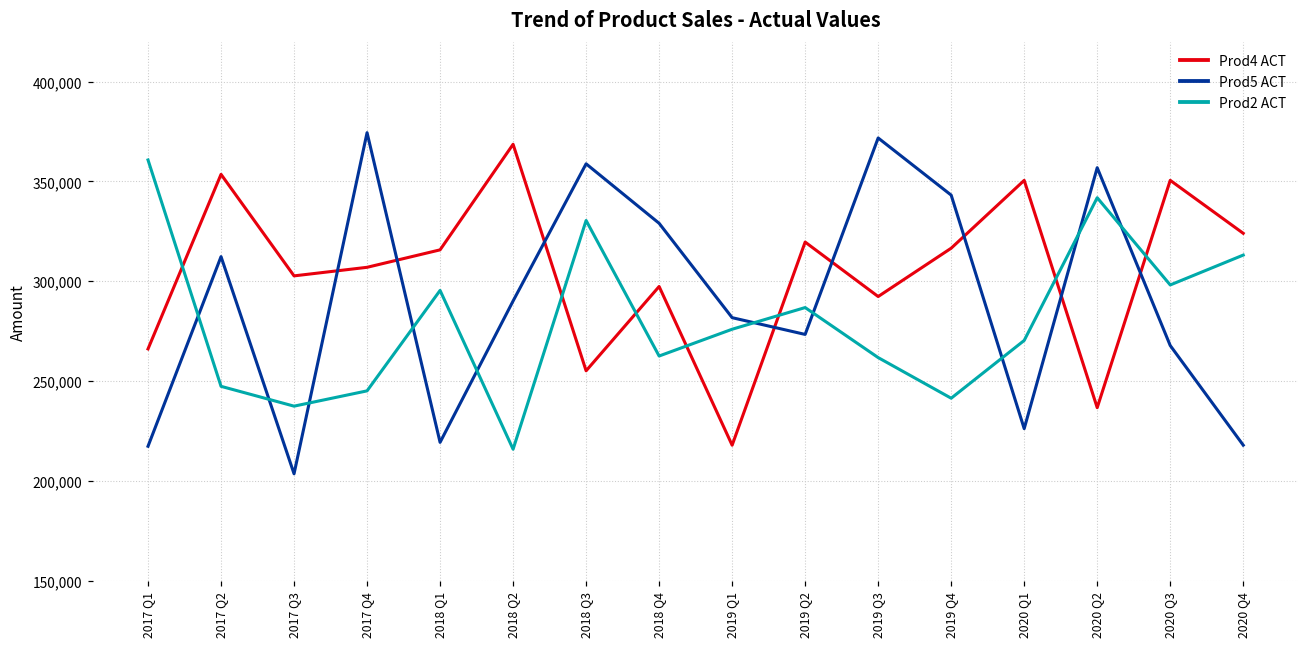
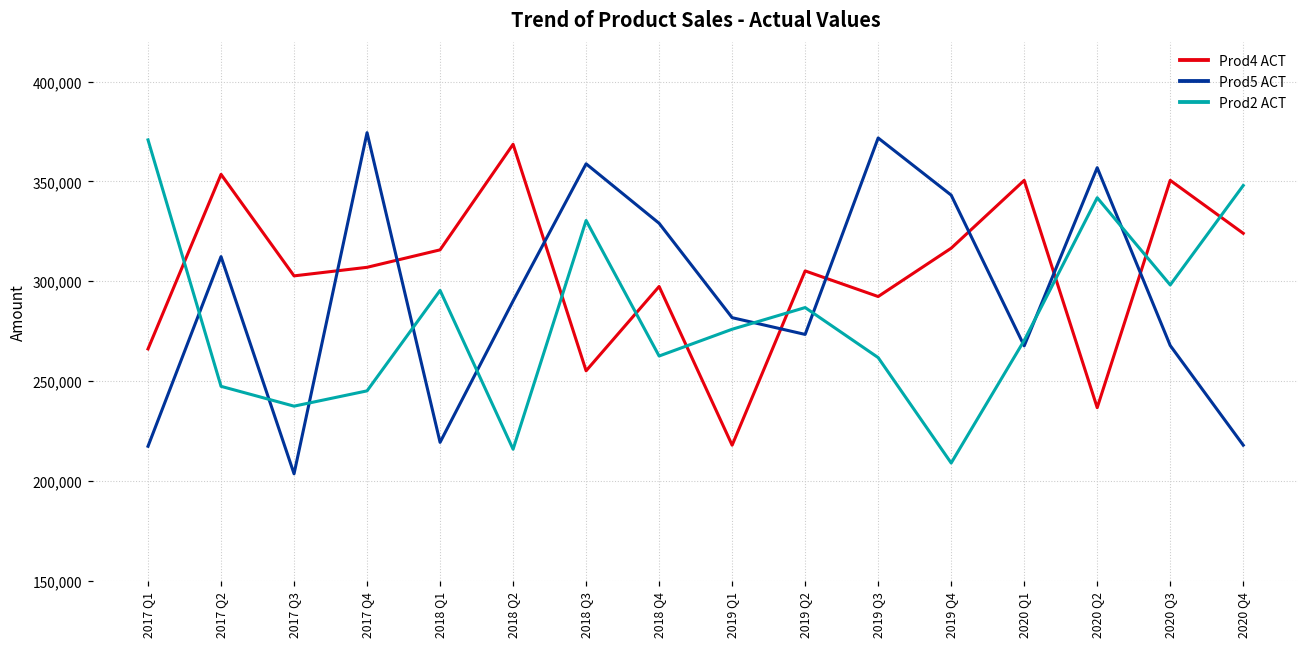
  {
    "Prod4 ACT": {
      "2017 Q1": "266,000",
      "2017 Q2": "354,000",
      "2017 Q3": "303,000",
      "2017 Q4": "307,000",
      "2018 Q1": "316,000",
      "2018 Q2": "369,000",
      "2018 Q3": "255,000",
      "2018 Q4": "297,000",
      "2019 Q1": "218,000",
-     "2019 Q2": "320,000",
+     "2019 Q2": "305,000",
      "2019 Q3": "292,000",
      "2019 Q4": "317,000",
      "2020 Q1": "351,000",
      "2020 Q2": "237,000",
      "2020 Q3": "351,000",
      "2020 Q4": "324,000"
    },
    "Prod5 ACT": {
      "2017 Q1": "217,000",
      "2017 Q2": "312,000",
      "2017 Q3": "203,000",
      "2017 Q4": "374,000",
      "2018 Q1": "219,000",
      "2018 Q2": "290,000",
      "2018 Q3": "359,000",
      "2018 Q4": "329,000",
      "2019 Q1": "282,000",
      "2019 Q2": "273,000",
      "2019 Q3": "372,000",
      "2019 Q4": "343,000",
-     "2020 Q1": "226,000",
+     "2020 Q1": "268,000",
      "2020 Q2": "357,000",
      "2020 Q3": "268,000",
      "2020 Q4": "218,000"
    },
    "Prod2 ACT": {
-     "2017 Q1": "361,000",
+     "2017 Q1": "371,000",
      "2017 Q2": "247,000",
      "2017 Q3": "237,000",
      "2017 Q4": "245,000",
      "2018 Q1": "295,000",
      "2018 Q2": "216,000",
      "2018 Q3": "330,000",
      "2018 Q4": "263,000",
      "2019 Q1": "276,000",
      "2019 Q2": "287,000",
      "2019 Q3": "262,000",
-     "2019 Q4": "241,000",
+     "2019 Q4": "209,000",
      "2020 Q1": "270,000",
      "2020 Q2": "342,000",
      "2020 Q3": "298,000",
-     "2020 Q4": "313,000"
+     "2020 Q4": "348,000"
    }
  }
